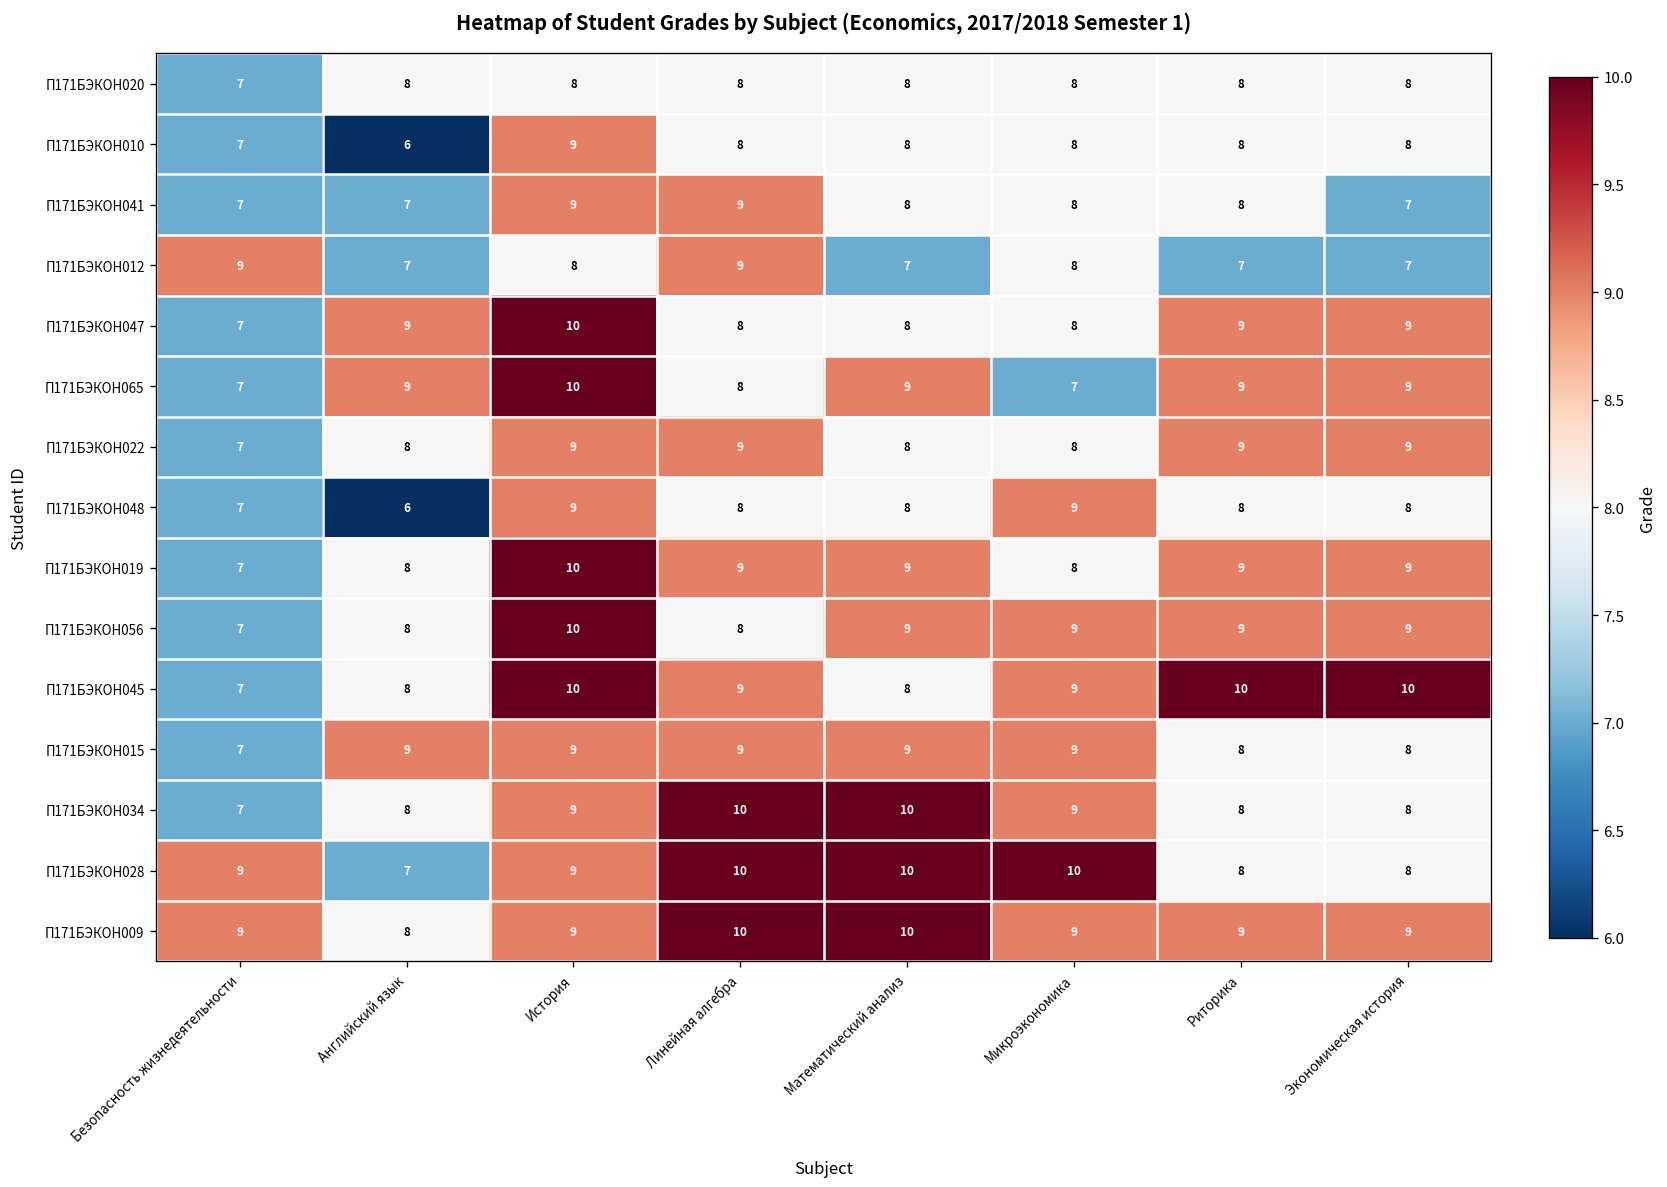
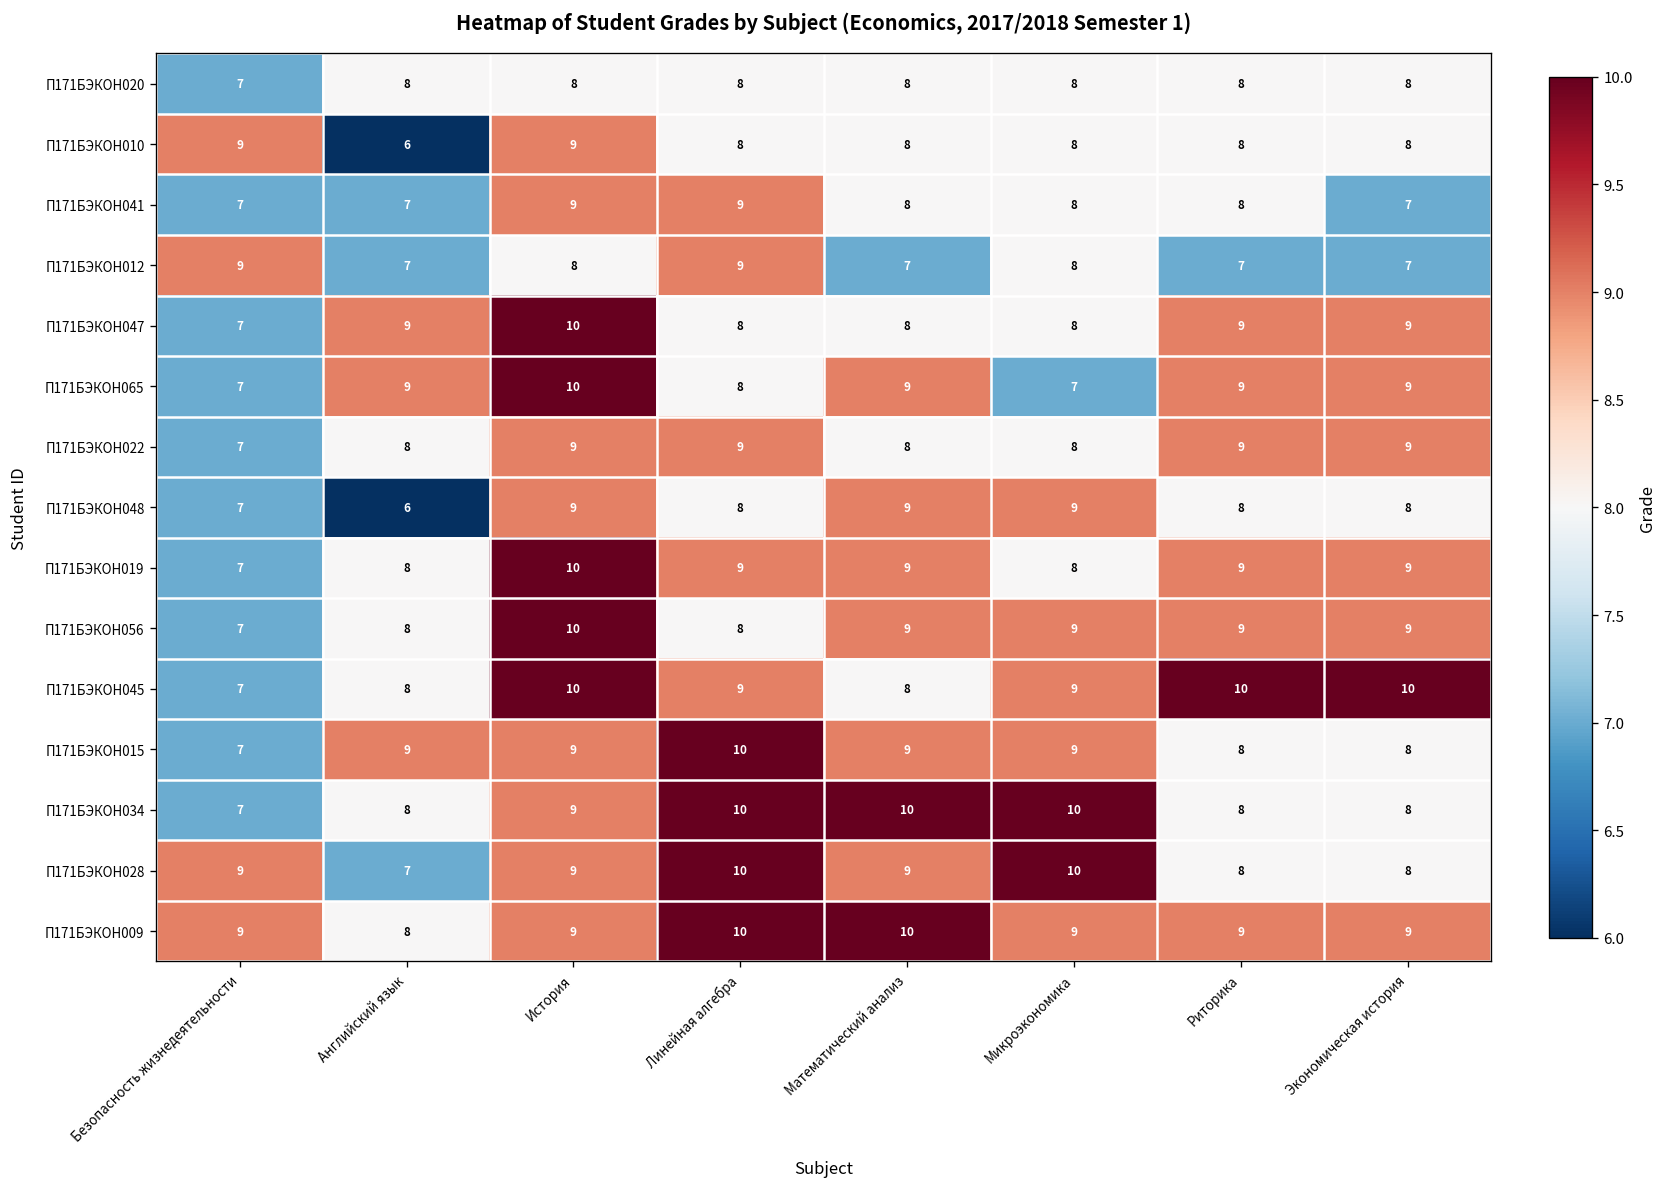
  {
    "П171БЭКОН020": {
      "Безопасность жизнедеятельности": 7,
      "Английский язык": 8,
      "История": 8,
      "Линейная алгебра": 8,
      "Математический анализ": 8,
      "Микроэкономика": 8,
      "Риторика": 8,
      "Экономическая история": 8
    },
    "П171БЭКОН010": {
-     "Безопасность жизнедеятельности": 7,
+     "Безопасность жизнедеятельности": 9,
      "Английский язык": 6,
      "История": 9,
      "Линейная алгебра": 8,
      "Математический анализ": 8,
      "Микроэкономика": 8,
      "Риторика": 8,
      "Экономическая история": 8
    },
    "П171БЭКОН041": {
      "Безопасность жизнедеятельности": 7,
      "Английский язык": 7,
      "История": 9,
      "Линейная алгебра": 9,
      "Математический анализ": 8,
      "Микроэкономика": 8,
      "Риторика": 8,
      "Экономическая история": 7
    },
    "П171БЭКОН012": {
      "Безопасность жизнедеятельности": 9,
      "Английский язык": 7,
      "История": 8,
      "Линейная алгебра": 9,
      "Математический анализ": 7,
      "Микроэкономика": 8,
      "Риторика": 7,
      "Экономическая история": 7
    },
    "П171БЭКОН047": {
      "Безопасность жизнедеятельности": 7,
      "Английский язык": 9,
      "История": 10,
      "Линейная алгебра": 8,
      "Математический анализ": 8,
      "Микроэкономика": 8,
      "Риторика": 9,
      "Экономическая история": 9
    },
    "П171БЭКОН065": {
      "Безопасность жизнедеятельности": 7,
      "Английский язык": 9,
      "История": 10,
      "Линейная алгебра": 8,
      "Математический анализ": 9,
      "Микроэкономика": 7,
      "Риторика": 9,
      "Экономическая история": 9
    },
    "П171БЭКОН022": {
      "Безопасность жизнедеятельности": 7,
      "Английский язык": 8,
      "История": 9,
      "Линейная алгебра": 9,
      "Математический анализ": 8,
      "Микроэкономика": 8,
      "Риторика": 9,
      "Экономическая история": 9
    },
    "П171БЭКОН048": {
      "Безопасность жизнедеятельности": 7,
      "Английский язык": 6,
      "История": 9,
      "Линейная алгебра": 8,
-     "Математический анализ": 8,
+     "Математический анализ": 9,
      "Микроэкономика": 9,
      "Риторика": 8,
      "Экономическая история": 8
    },
    "П171БЭКОН019": {
      "Безопасность жизнедеятельности": 7,
      "Английский язык": 8,
      "История": 10,
      "Линейная алгебра": 9,
      "Математический анализ": 9,
      "Микроэкономика": 8,
      "Риторика": 9,
      "Экономическая история": 9
    },
    "П171БЭКОН056": {
      "Безопасность жизнедеятельности": 7,
      "Английский язык": 8,
      "История": 10,
      "Линейная алгебра": 8,
      "Математический анализ": 9,
      "Микроэкономика": 9,
      "Риторика": 9,
      "Экономическая история": 9
    },
    "П171БЭКОН045": {
      "Безопасность жизнедеятельности": 7,
      "Английский язык": 8,
      "История": 10,
      "Линейная алгебра": 9,
      "Математический анализ": 8,
      "Микроэкономика": 9,
      "Риторика": 10,
      "Экономическая история": 10
    },
    "П171БЭКОН015": {
      "Безопасность жизнедеятельности": 7,
      "Английский язык": 9,
      "История": 9,
-     "Линейная алгебра": 9,
+     "Линейная алгебра": 10,
      "Математический анализ": 9,
      "Микроэкономика": 9,
      "Риторика": 8,
      "Экономическая история": 8
    },
    "П171БЭКОН034": {
      "Безопасность жизнедеятельности": 7,
      "Английский язык": 8,
      "История": 9,
      "Линейная алгебра": 10,
      "Математический анализ": 10,
-     "Микроэкономика": 9,
+     "Микроэкономика": 10,
      "Риторика": 8,
      "Экономическая история": 8
    },
    "П171БЭКОН028": {
      "Безопасность жизнедеятельности": 9,
      "Английский язык": 7,
      "История": 9,
      "Линейная алгебра": 10,
-     "Математический анализ": 10,
+     "Математический анализ": 9,
      "Микроэкономика": 10,
      "Риторика": 8,
      "Экономическая история": 8
    },
    "П171БЭКОН009": {
      "Безопасность жизнедеятельности": 9,
      "Английский язык": 8,
      "История": 9,
      "Линейная алгебра": 10,
      "Математический анализ": 10,
      "Микроэкономика": 9,
      "Риторика": 9,
      "Экономическая история": 9
    }
  }
